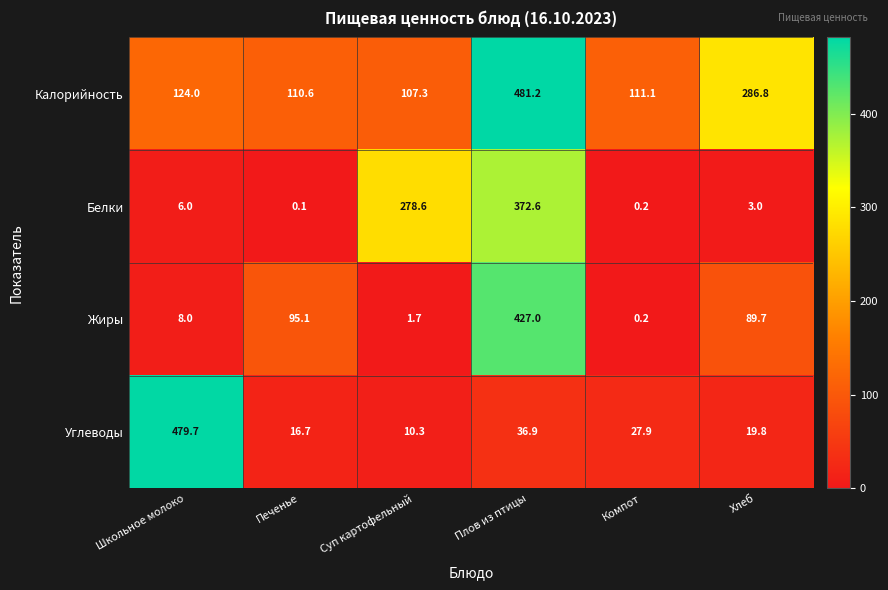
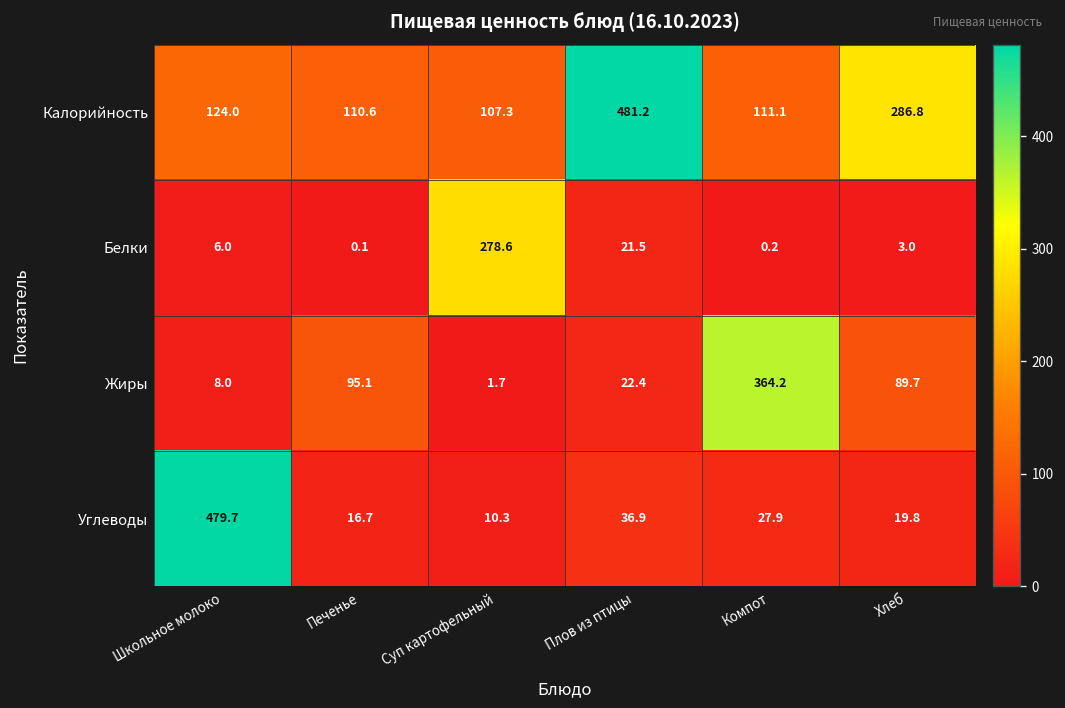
  {
    "Калорийность": {
      "Школьное молоко": 124.0,
      "Печенье": 110.6,
      "Суп картофельный": 107.3,
      "Плов из птицы": 481.2,
      "Компот": 111.1,
      "Хлеб": 286.8
    },
    "Белки": {
      "Школьное молоко": 6.0,
      "Печенье": 0.1,
      "Суп картофельный": 278.6,
-     "Плов из птицы": 372.6,
+     "Плов из птицы": 21.5,
      "Компот": 0.2,
      "Хлеб": 3.0
    },
    "Жиры": {
      "Школьное молоко": 8.0,
      "Печенье": 95.1,
      "Суп картофельный": 1.7,
-     "Плов из птицы": 427.0,
-     "Компот": 0.2,
+     "Плов из птицы": 22.4,
+     "Компот": 364.2,
      "Хлеб": 89.7
    },
    "Углеводы": {
      "Школьное молоко": 479.7,
      "Печенье": 16.7,
      "Суп картофельный": 10.3,
      "Плов из птицы": 36.9,
      "Компот": 27.9,
      "Хлеб": 19.8
    }
  }
